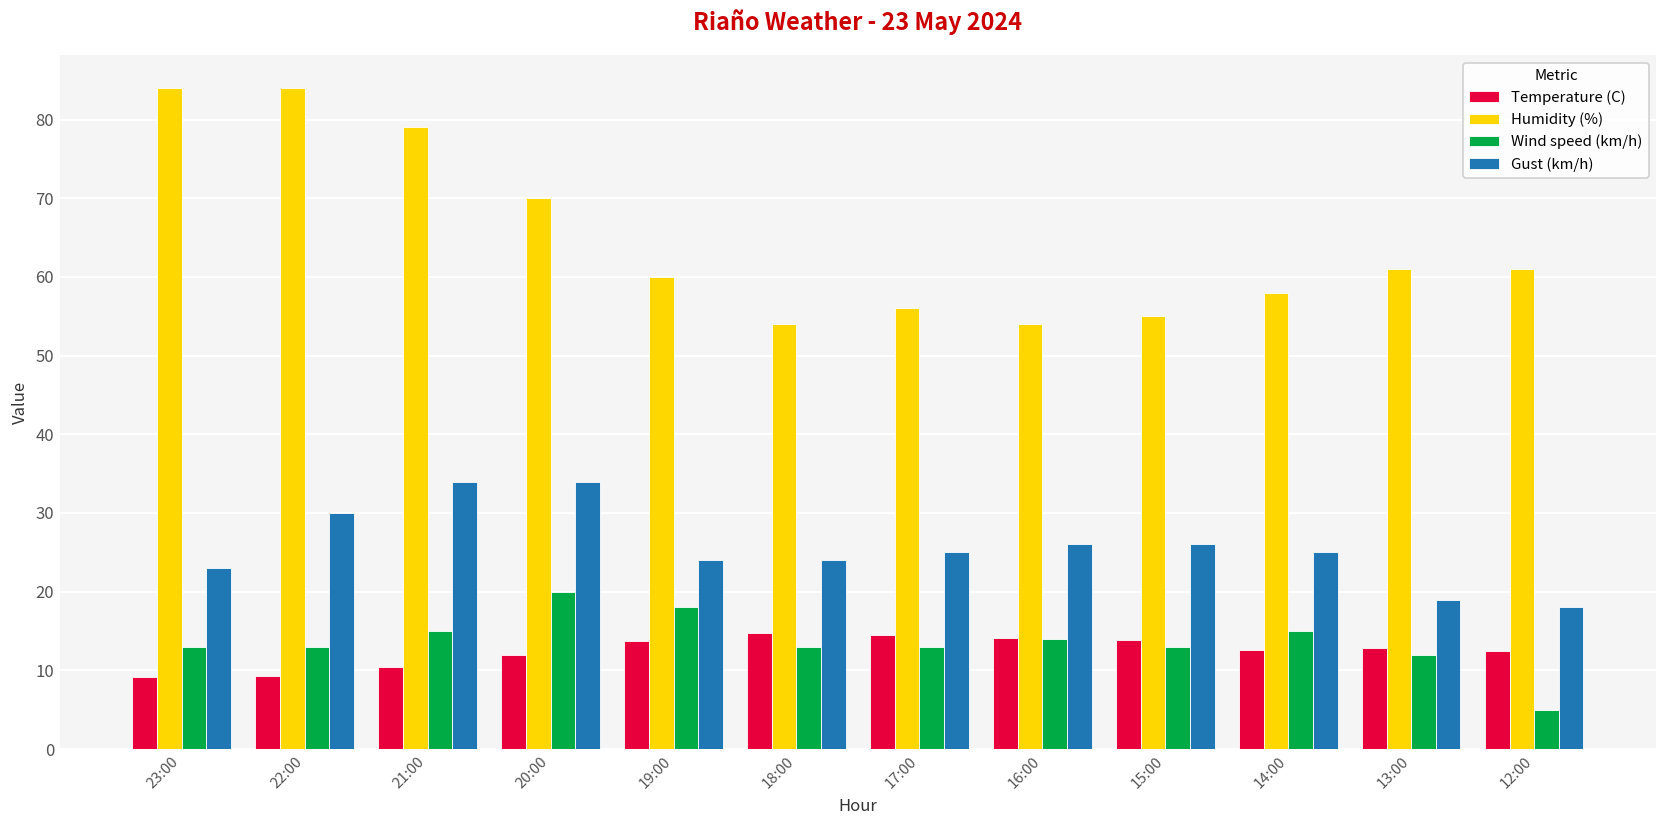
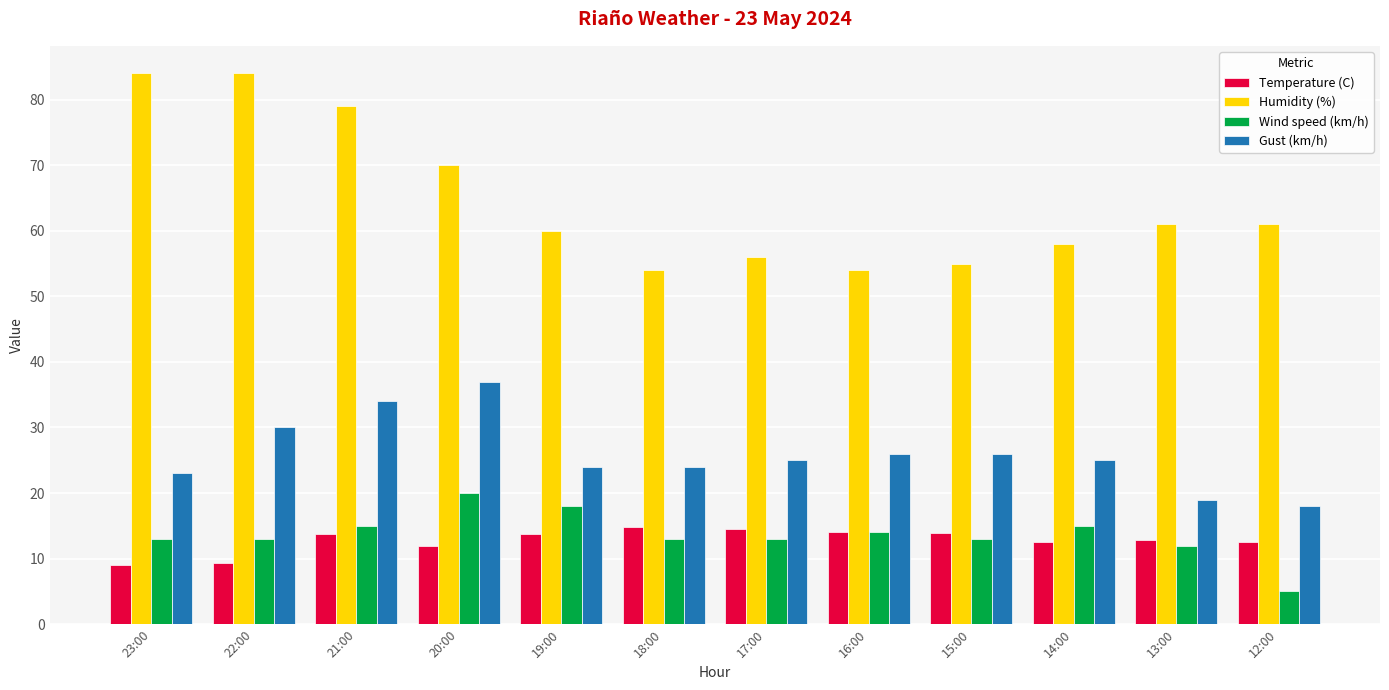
  {
    "Temperature (C)": {
      "23:00": 9,
      "22:00": 9,
-     "21:00": 10,
+     "21:00": 14,
      "20:00": 12,
      "19:00": 14,
      "18:00": 15,
      "17:00": 15,
      "16:00": 14,
      "15:00": 14,
      "14:00": 13,
      "13:00": 13,
      "12:00": 13
    },
    "Humidity (%)": {
      "23:00": 84,
      "22:00": 84,
      "21:00": 79,
      "20:00": 70,
      "19:00": 60,
      "18:00": 54,
      "17:00": 56,
      "16:00": 54,
      "15:00": 55,
      "14:00": 58,
      "13:00": 61,
      "12:00": 61
    },
    "Wind speed (km/h)": {
      "23:00": 13,
      "22:00": 13,
      "21:00": 15,
      "20:00": 20,
      "19:00": 18,
      "18:00": 13,
      "17:00": 13,
      "16:00": 14,
      "15:00": 13,
      "14:00": 15,
      "13:00": 12,
      "12:00": 5
    },
    "Gust (km/h)": {
      "23:00": 23,
      "22:00": 30,
      "21:00": 34,
-     "20:00": 34,
+     "20:00": 37,
      "19:00": 24,
      "18:00": 24,
      "17:00": 25,
      "16:00": 26,
      "15:00": 26,
      "14:00": 25,
      "13:00": 19,
      "12:00": 18
    }
  }
